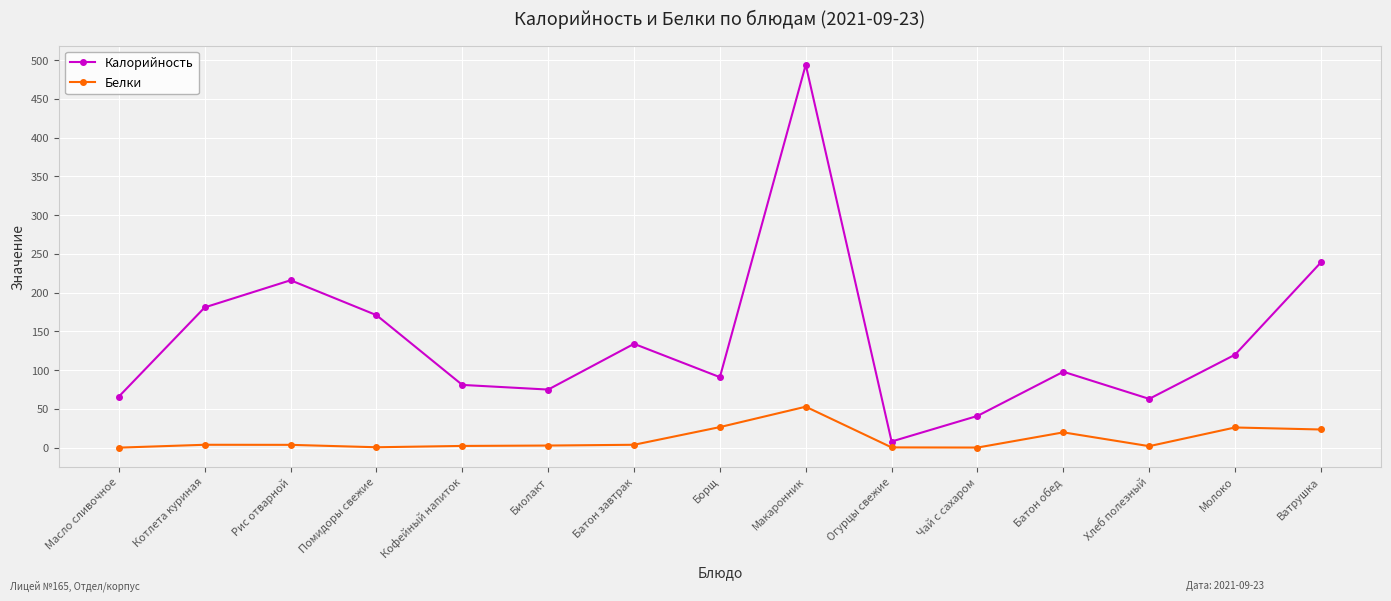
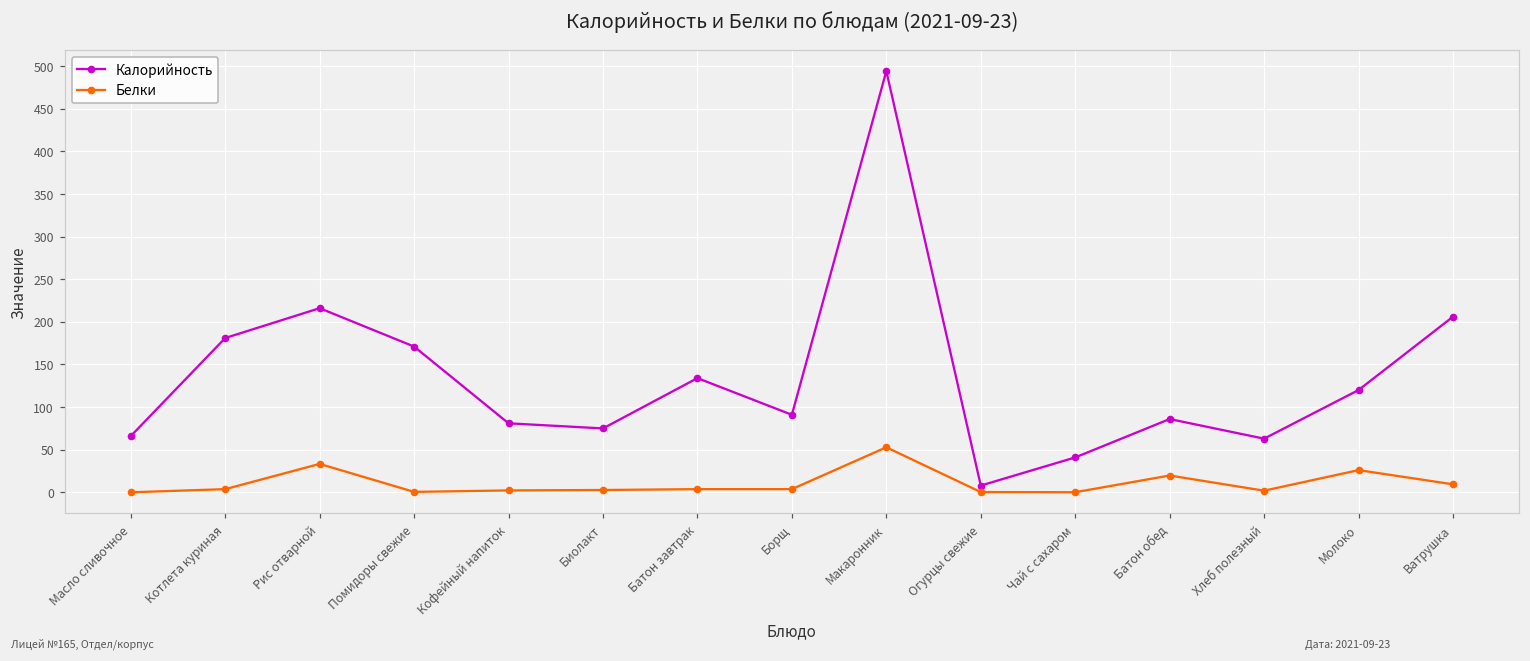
  {
    "Калорийность": {
      "Масло сливочное": 70,
      "Котлета куриная": 180,
      "Рис отварной": 220,
      "Помидоры свежие": 170,
      "Кофейный напиток": 80,
      "Биолакт": 80,
      "Батон завтрак": 130,
      "Борщ": 90,
      "Макаронник": 490,
      "Огурцы свежие": 10,
      "Чай с сахаром": 40,
-     "Батон обед": 100,
+     "Батон обед": 90,
      "Хлеб полезный": 60,
      "Молоко": 120,
-     "Ватрушка": 240
+     "Ватрушка": 210
    },
    "Белки": {
      "Масло сливочное": 0,
      "Котлета куриная": 0,
-     "Рис отварной": 0,
+     "Рис отварной": 30,
      "Помидоры свежие": 0,
      "Кофейный напиток": 0,
      "Биолакт": 0,
      "Батон завтрак": 0,
-     "Борщ": 30,
+     "Борщ": 0,
      "Макаронник": 50,
      "Огурцы свежие": 0,
      "Чай с сахаром": 0,
      "Батон обед": 20,
      "Хлеб полезный": 0,
      "Молоко": 30,
-     "Ватрушка": 20
+     "Ватрушка": 10
    }
  }
